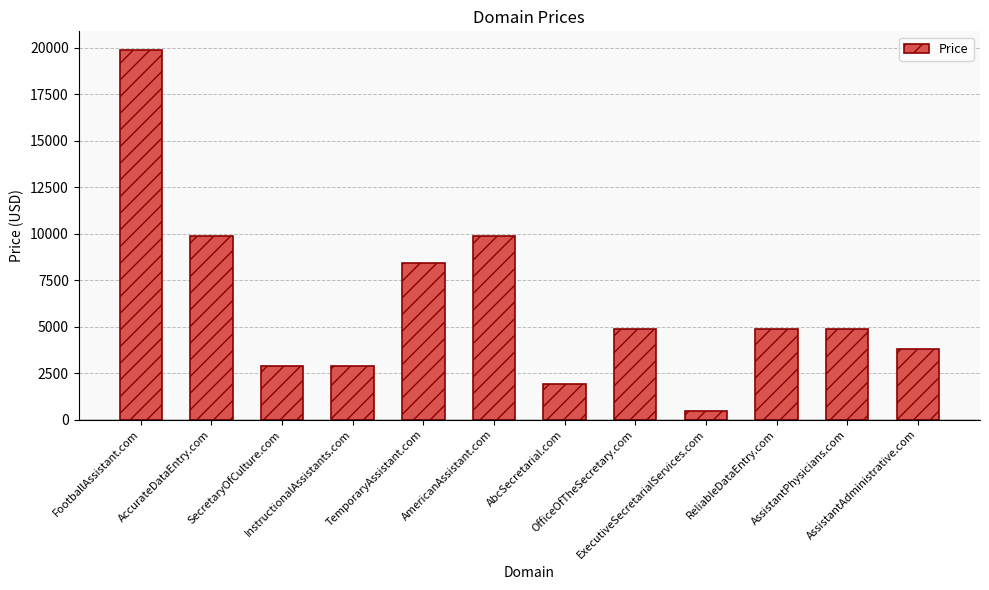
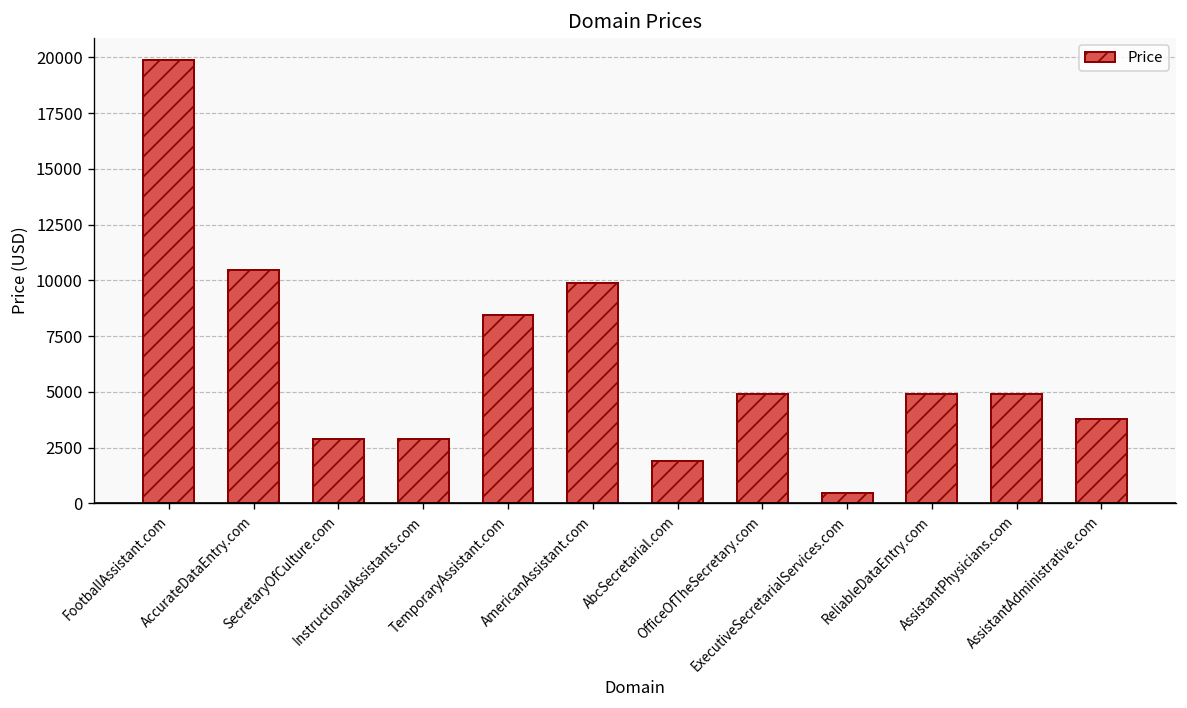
  {
    "FootballAssistant.com": 19900,
-   "AccurateDataEntry.com": 9900,
+   "AccurateDataEntry.com": 10500,
    "SecretaryOfCulture.com": 2900,
    "InstructionalAssistants.com": 2900,
    "TemporaryAssistant.com": 8400,
    "AmericanAssistant.com": 9900,
    "AbcSecretarial.com": 1900,
    "OfficeOfTheSecretary.com": 4900,
    "ExecutiveSecretarialServices.com": 500,
    "ReliableDataEntry.com": 4900,
    "AssistantPhysicians.com": 4900,
    "AssistantAdministrative.com": 3800
  }
